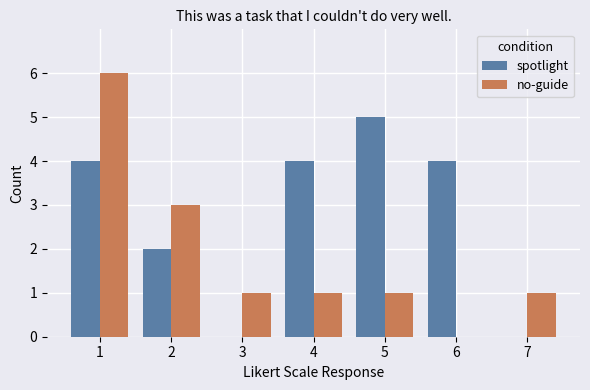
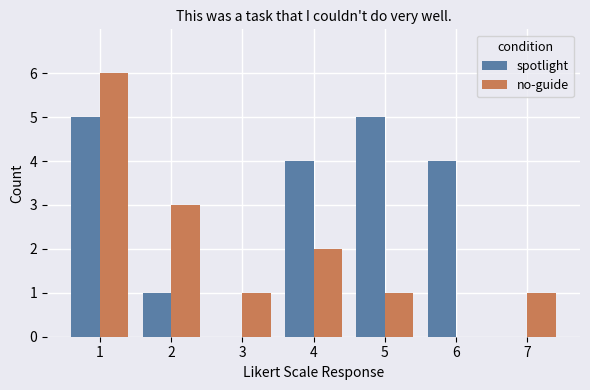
  {
    "spotlight": {
-     "1": 4,
-     "2": 2,
+     "1": 5,
+     "2": 1,
      "3": 0,
      "4": 4,
      "5": 5,
      "6": 4,
      "7": 0
    },
    "no-guide": {
      "1": 6,
      "2": 3,
      "3": 1,
-     "4": 1,
+     "4": 2,
      "5": 1,
      "6": 0,
      "7": 1
    }
  }
